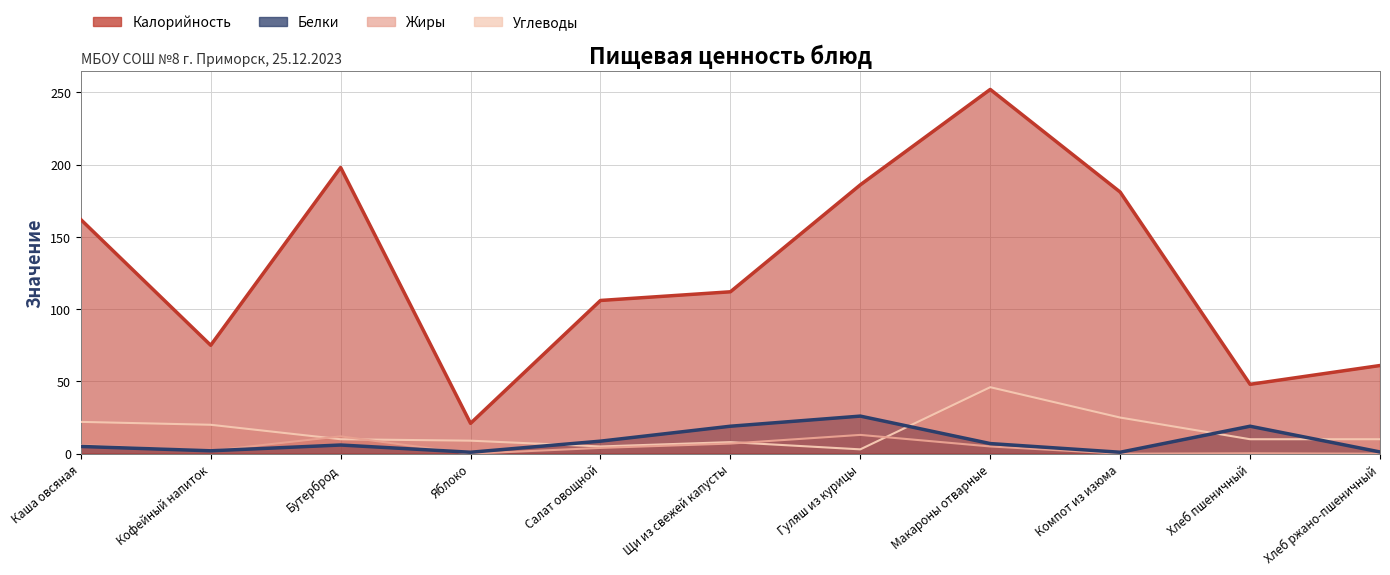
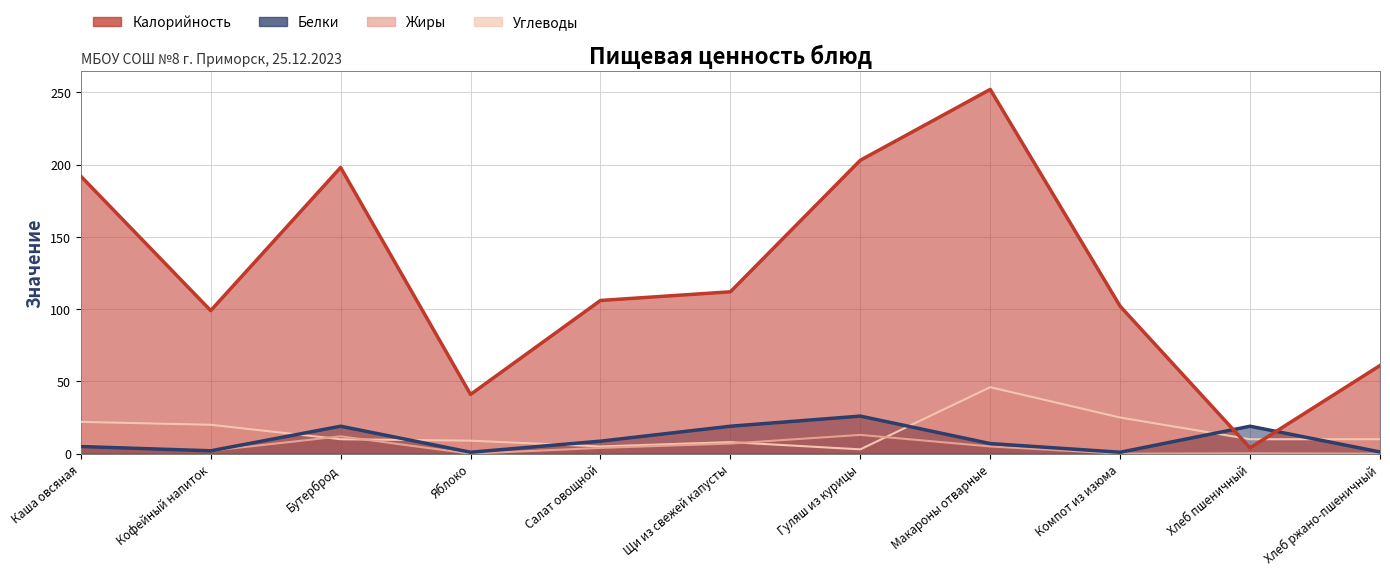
  {
    "Белки": {
-     "Бутерброд": 6,
+     "Бутерброд": 19,
      "Салат овощной": 9,
      "Щи из свежей капусты": 19,
      "Гуляш из курицы": 26,
      "Макароны отварные": 7,
      "Хлеб пшеничный": 19
    },
    "Калорийность": {
-     "Каша овсяная": 162,
-     "Кофейный напиток": 75,
+     "Каша овсяная": 192,
+     "Кофейный напиток": 99,
      "Бутерброд": 198,
-     "Яблоко": 21,
+     "Яблоко": 41,
      "Салат овощной": 106,
      "Щи из свежей капусты": 112,
-     "Гуляш из курицы": 186,
+     "Гуляш из курицы": 203,
      "Макароны отварные": 252,
-     "Компот из изюма": 181,
-     "Хлеб пшеничный": 48,
+     "Компот из изюма": 102,
+     "Хлеб пшеничный": 4,
      "Хлеб ржано-пшеничный": 61
    }
  }
